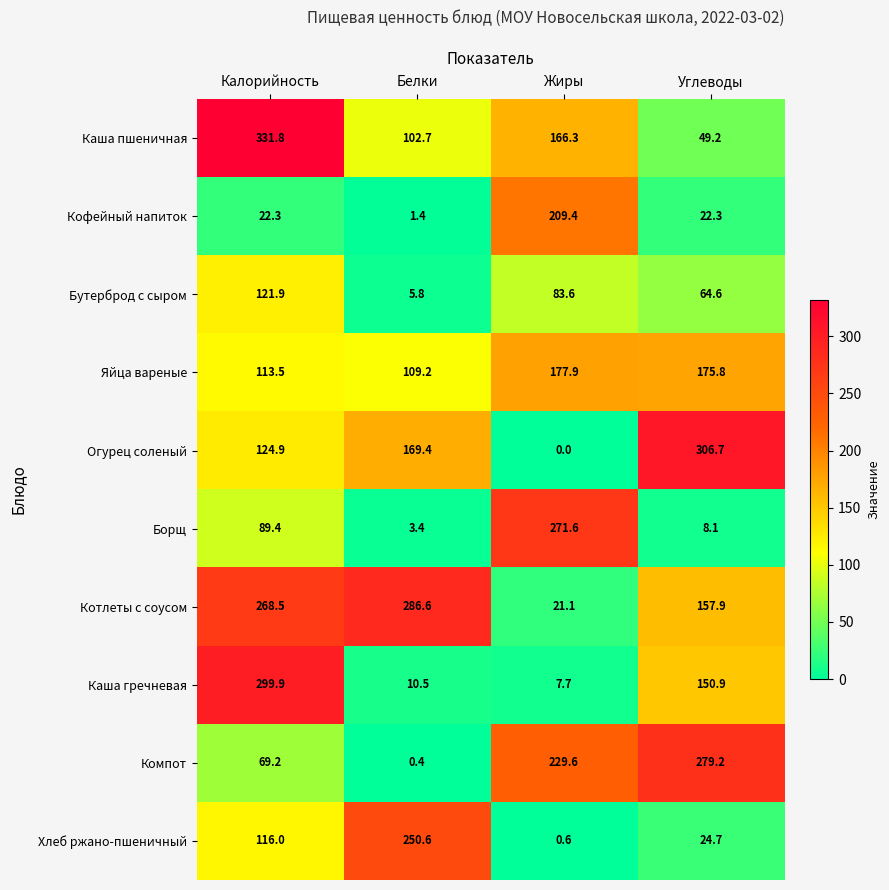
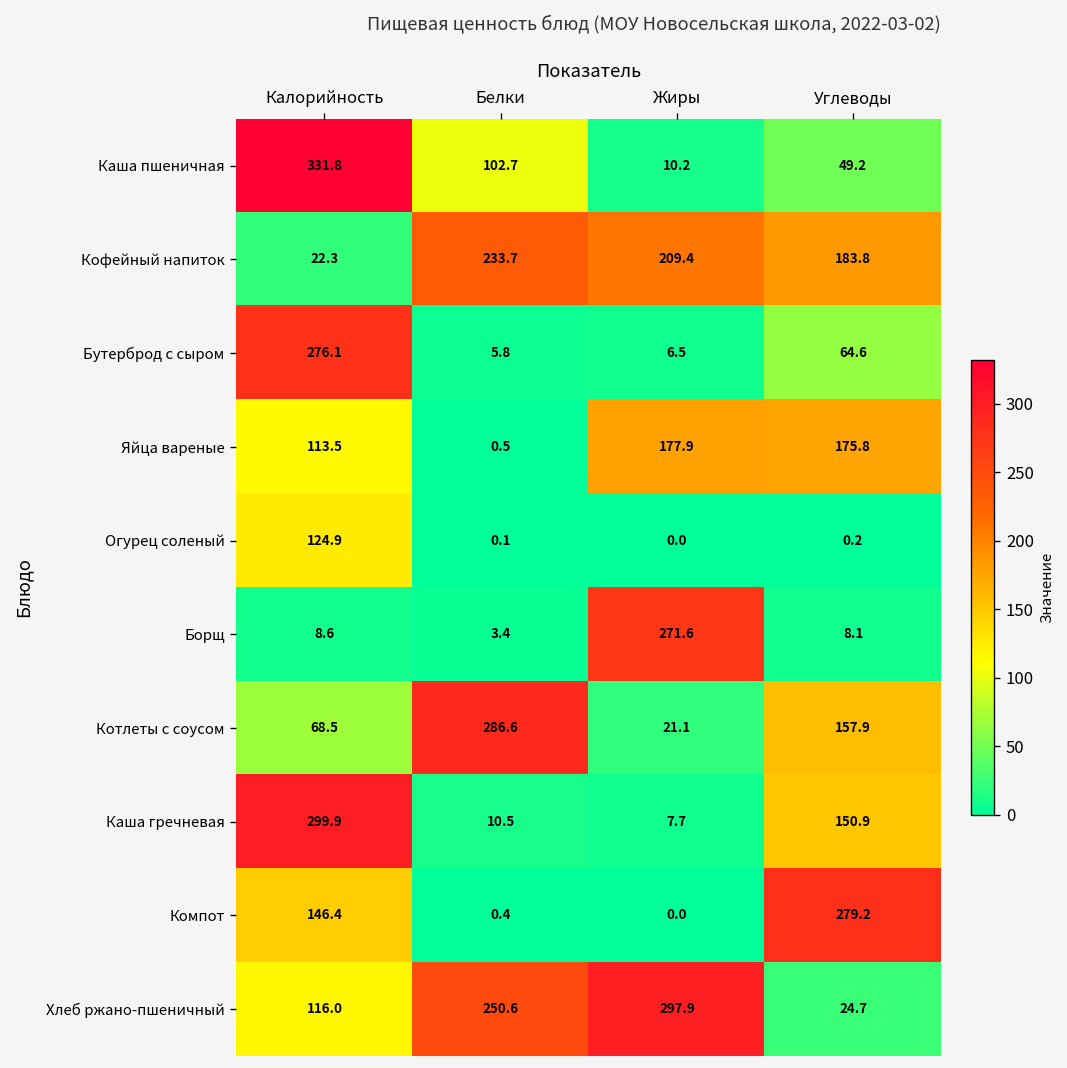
  {
    "Каша пшеничная": {
      "Калорийность": 331.8,
      "Белки": 102.7,
-     "Жиры": 166.3,
+     "Жиры": 10.2,
      "Углеводы": 49.2
    },
    "Кофейный напиток": {
      "Калорийность": 22.3,
-     "Белки": 1.4,
+     "Белки": 233.7,
      "Жиры": 209.4,
-     "Углеводы": 22.3
+     "Углеводы": 183.8
    },
    "Бутерброд с сыром": {
-     "Калорийность": 121.9,
+     "Калорийность": 276.1,
      "Белки": 5.8,
-     "Жиры": 83.6,
+     "Жиры": 6.5,
      "Углеводы": 64.6
    },
    "Яйца вареные": {
      "Калорийность": 113.5,
-     "Белки": 109.2,
+     "Белки": 0.5,
      "Жиры": 177.9,
      "Углеводы": 175.8
    },
    "Огурец соленый": {
      "Калорийность": 124.9,
-     "Белки": 169.4,
+     "Белки": 0.1,
      "Жиры": 0.0,
-     "Углеводы": 306.7
+     "Углеводы": 0.2
    },
    "Борщ": {
-     "Калорийность": 89.4,
+     "Калорийность": 8.6,
      "Белки": 3.4,
      "Жиры": 271.6,
      "Углеводы": 8.1
    },
    "Котлеты с соусом": {
-     "Калорийность": 268.5,
+     "Калорийность": 68.5,
      "Белки": 286.6,
      "Жиры": 21.1,
      "Углеводы": 157.9
    },
    "Каша гречневая": {
      "Калорийность": 299.9,
      "Белки": 10.5,
      "Жиры": 7.7,
      "Углеводы": 150.9
    },
    "Компот": {
-     "Калорийность": 69.2,
+     "Калорийность": 146.4,
      "Белки": 0.4,
-     "Жиры": 229.6,
+     "Жиры": 0.0,
      "Углеводы": 279.2
    },
    "Хлеб ржано-пшеничный": {
      "Калорийность": 116.0,
      "Белки": 250.6,
-     "Жиры": 0.6,
+     "Жиры": 297.9,
      "Углеводы": 24.7
    }
  }
